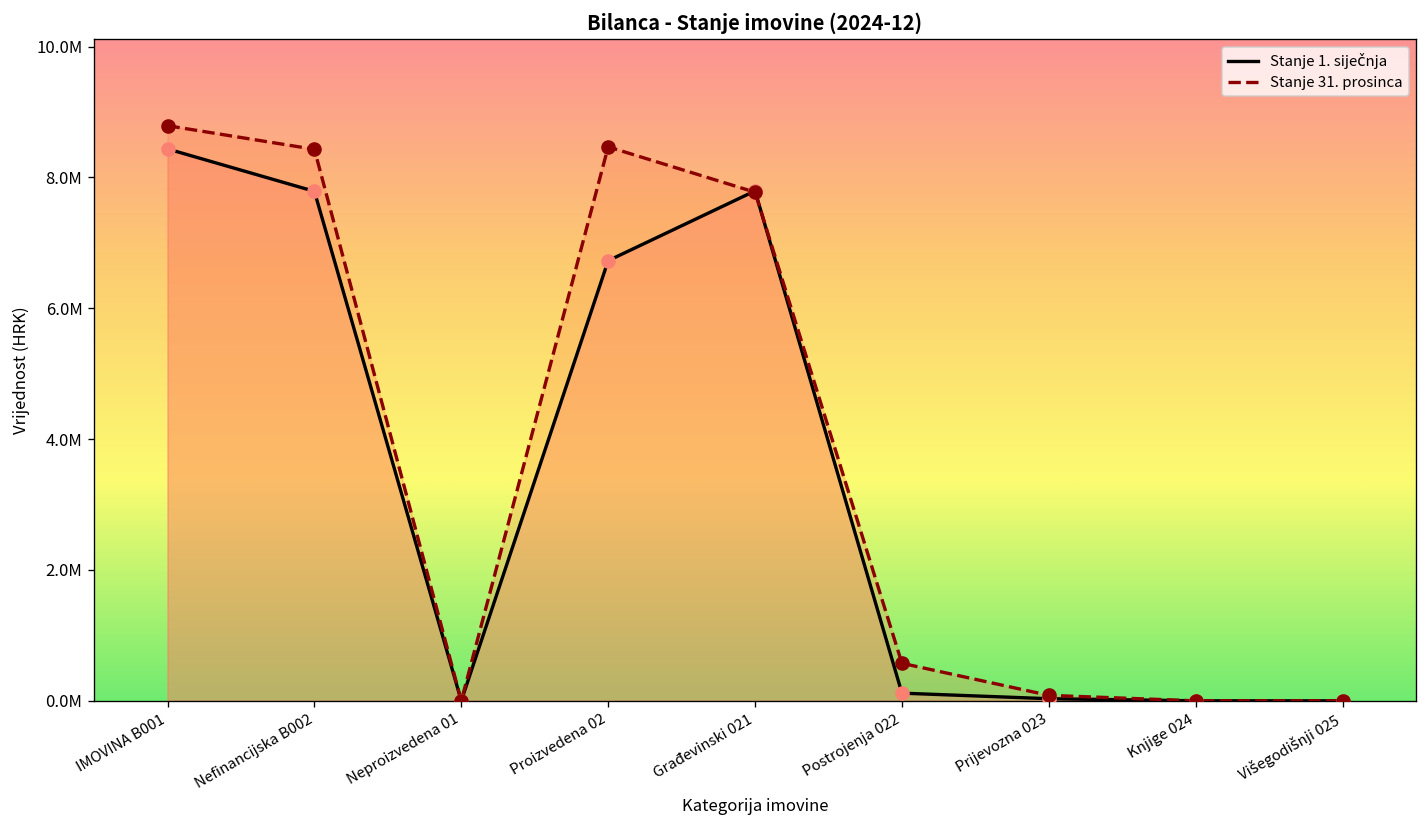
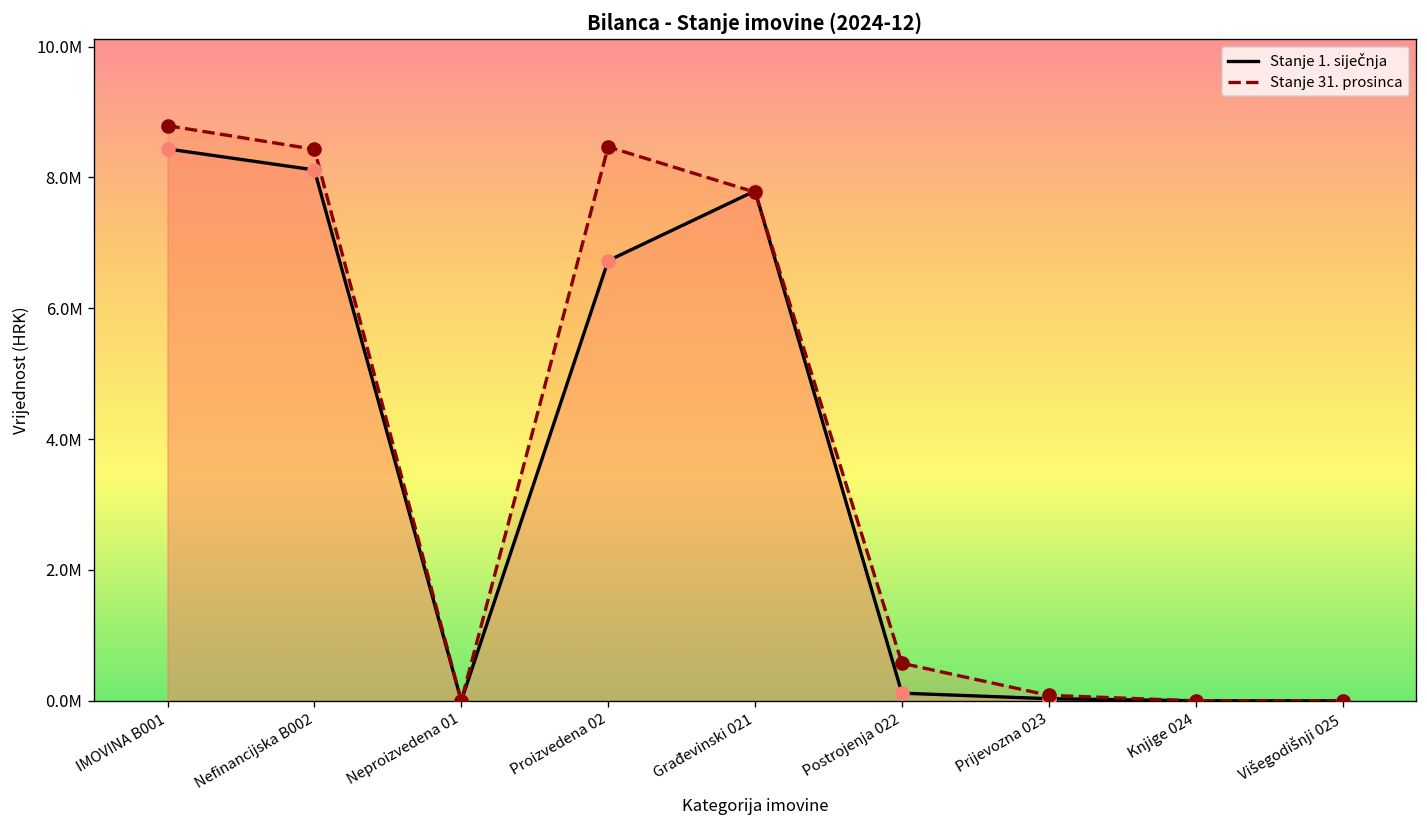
  {
    "Stanje 1. siječnja": {
      "IMOVINA B001": 8400000,
-     "Nefinancijska B002": 7800000,
+     "Nefinancijska B002": 8100000,
      "Proizvedena 02": 6700000,
      "Postrojenja 022": 100000,
      "Prijevozna 023": 0
    },
    "Stanje 31. prosinca": {
      "IMOVINA B001": 8800000,
      "Nefinancijska B002": 8400000,
      "Proizvedena 02": 8500000,
      "Postrojenja 022": 600000,
      "Prijevozna 023": 100000
    }
  }
